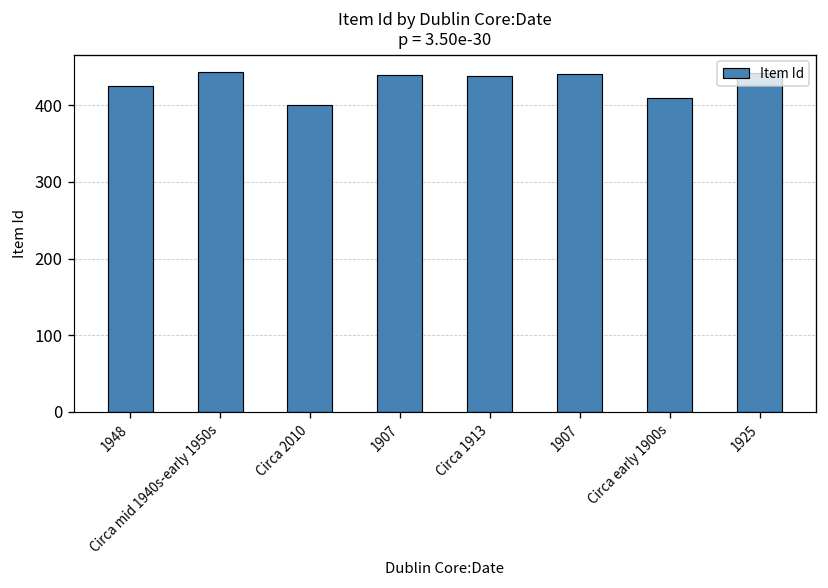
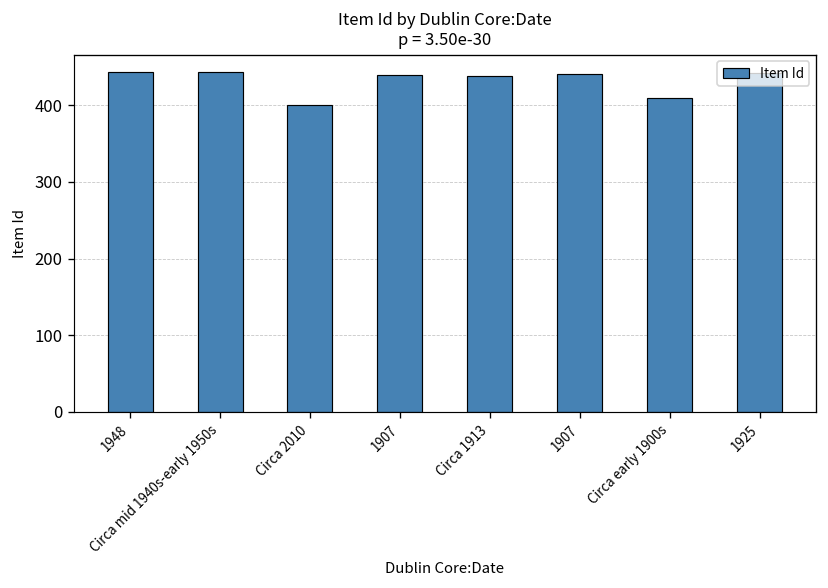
  {
-   "1948": 430,
+   "1948": 440,
    "Circa mid 1940s-early 1950s": 440,
    "Circa 2010": 400,
    "Circa 1913": 440,
    "Circa early 1900s": 410
  }
